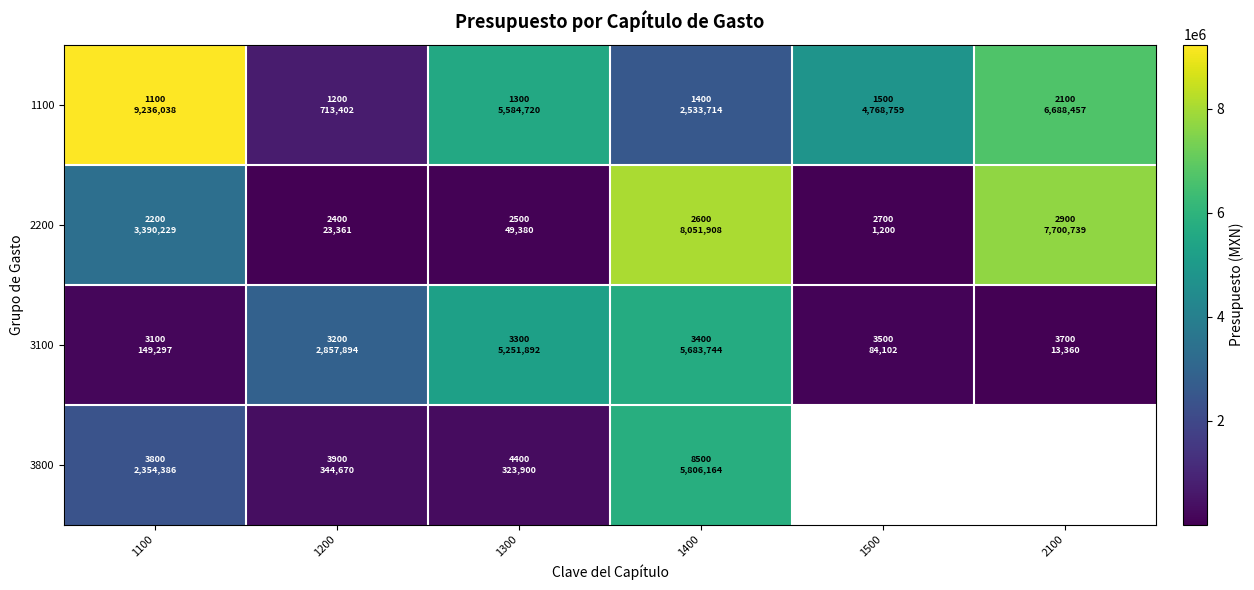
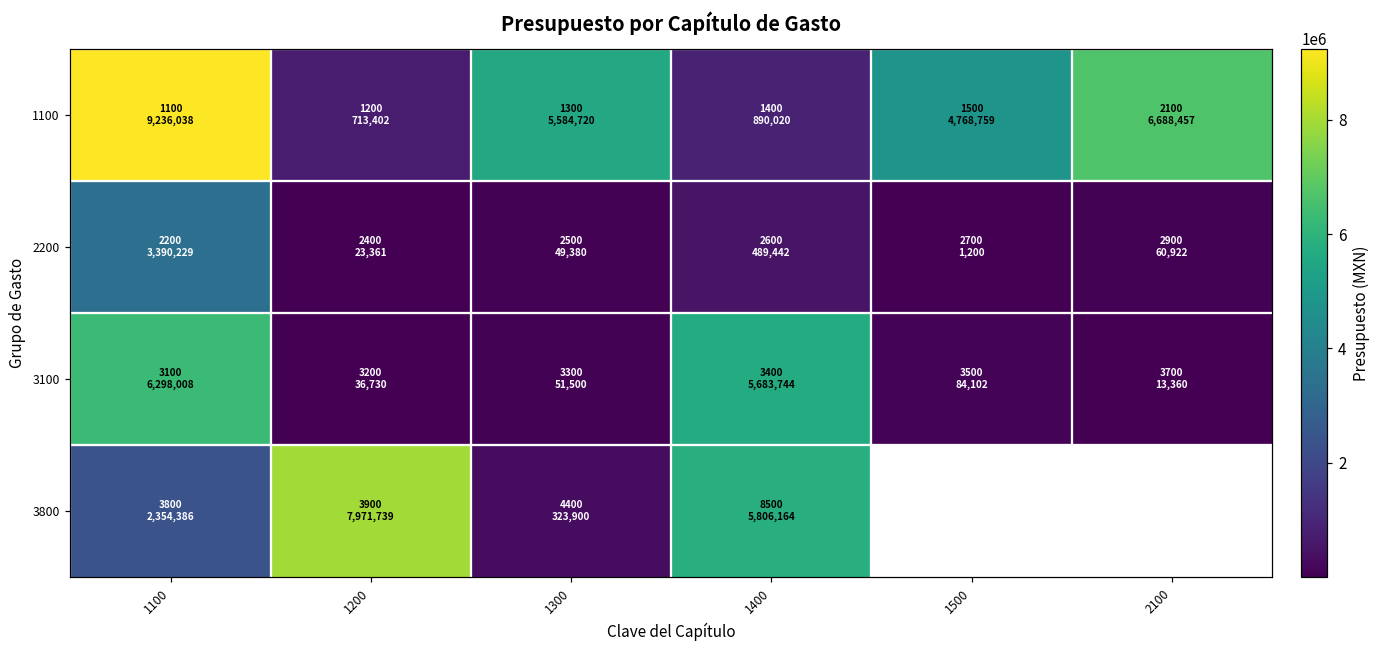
  {
    "1100": {
-     "1400": "2,533,714"
+     "1400": "890,020"
    },
    "2200": {
-     "1400": "8,051,908",
-     "2100": "7,700,739"
+     "1400": "489,442",
+     "2100": "60,922"
    },
    "3100": {
-     "1100": "149,297",
-     "1200": "2,857,894",
-     "1300": "5,251,892"
+     "1100": "6,298,008",
+     "1200": "36,730",
+     "1300": "51,500"
    },
    "3800": {
-     "1200": "344,670"
+     "1200": "7,971,739"
    }
  }
